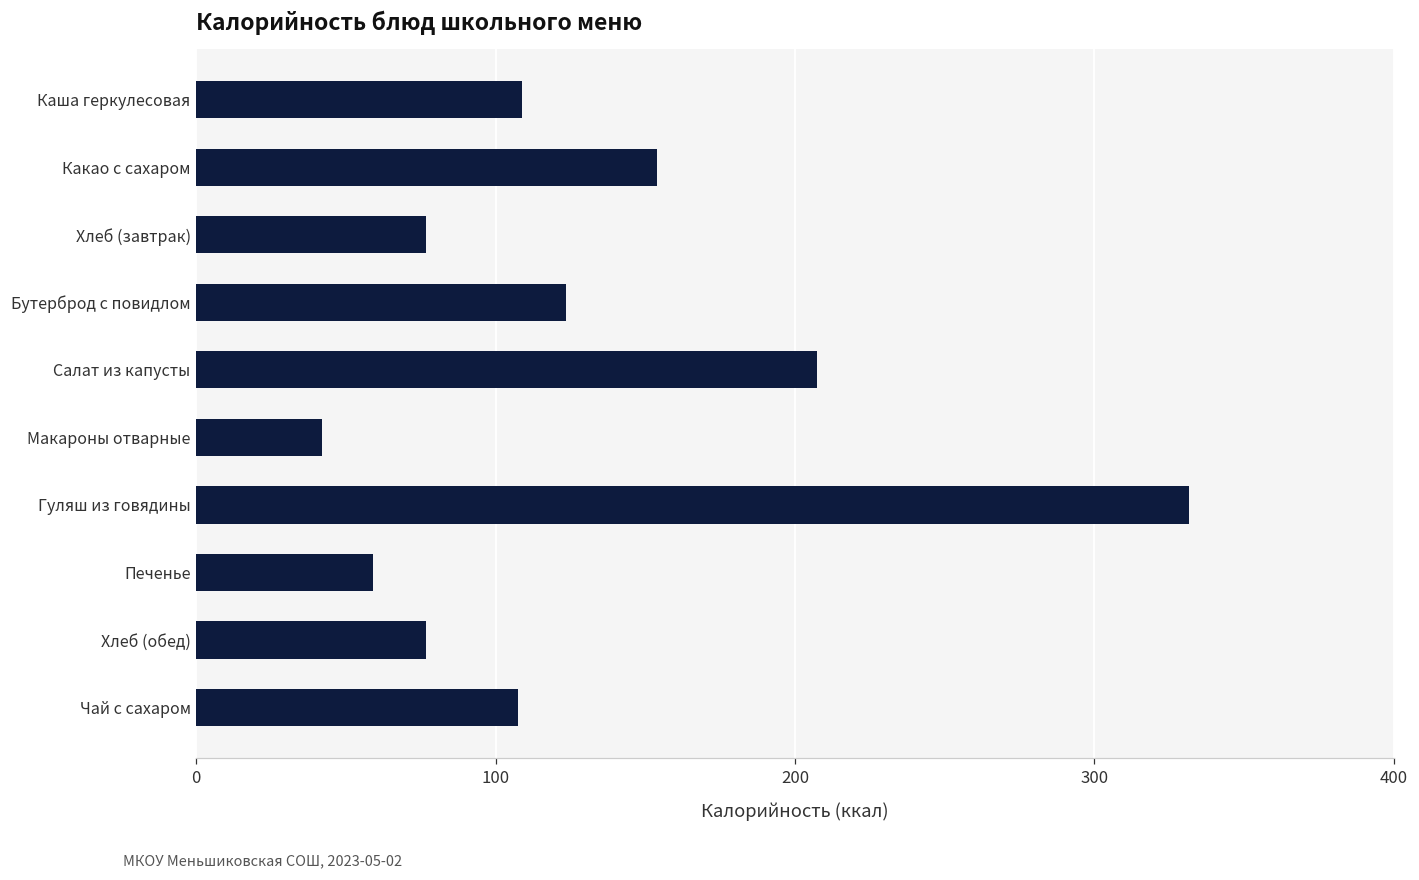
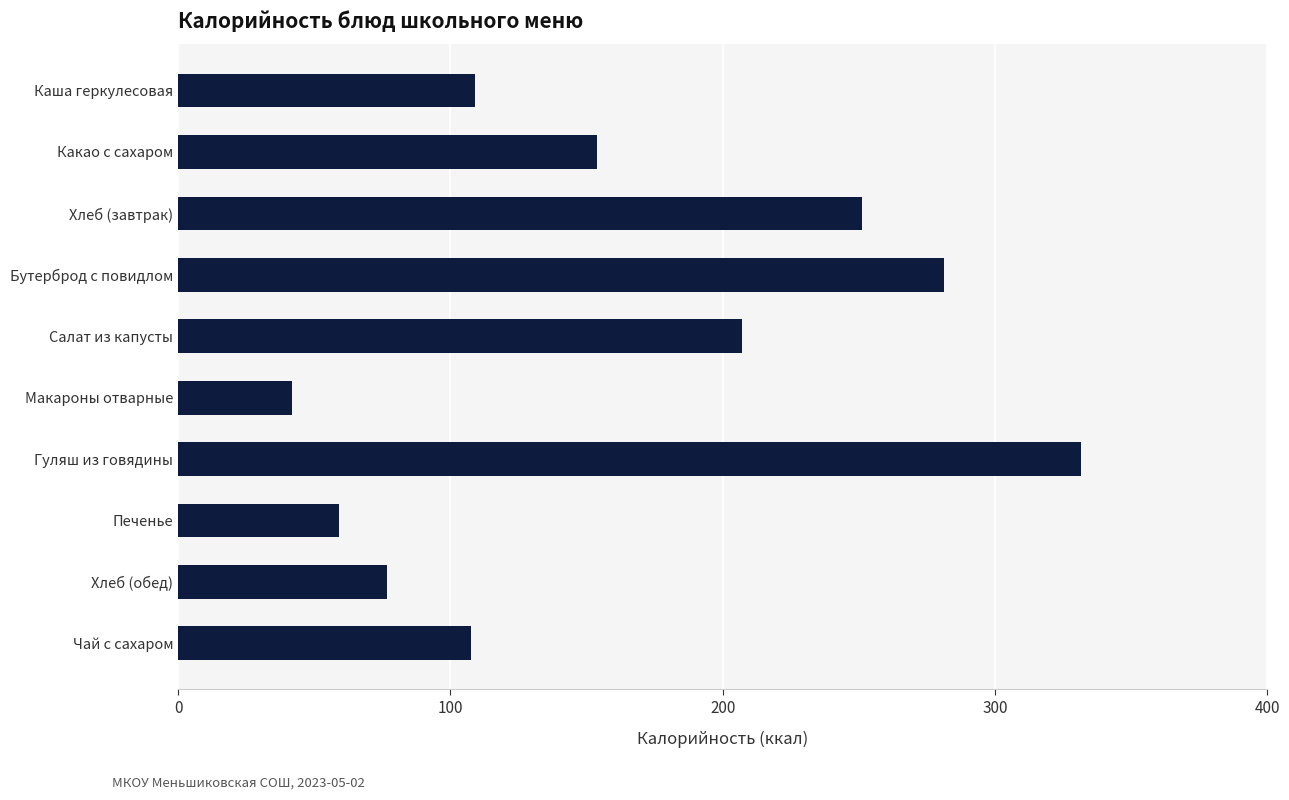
  {
    "Каша геркулесовая": 109,
    "Какао с сахаром": 154,
-   "Хлеб (завтрак)": 77,
-   "Бутерброд с повидлом": 124,
+   "Хлеб (завтрак)": 251,
+   "Бутерброд с повидлом": 281,
    "Салат из капусты": 207,
    "Макароны отварные": 42,
    "Гуляш из говядины": 332,
    "Печенье": 59,
    "Хлеб (обед)": 77,
    "Чай с сахаром": 107
  }
